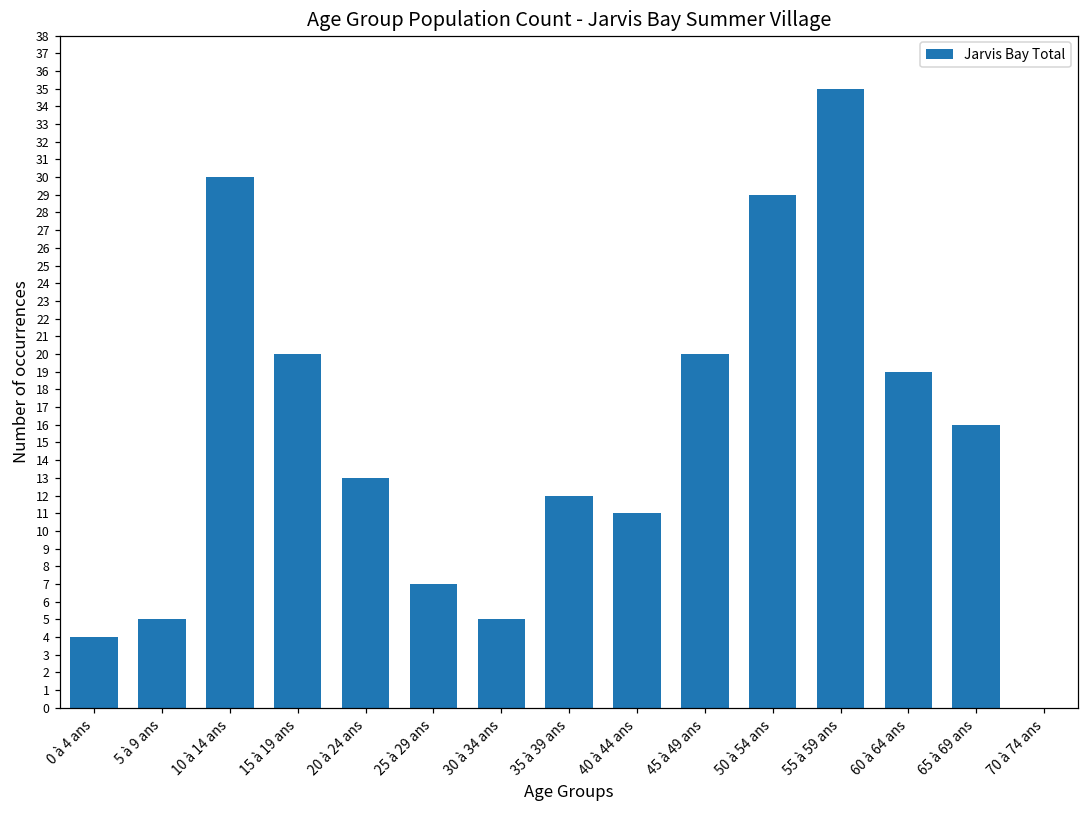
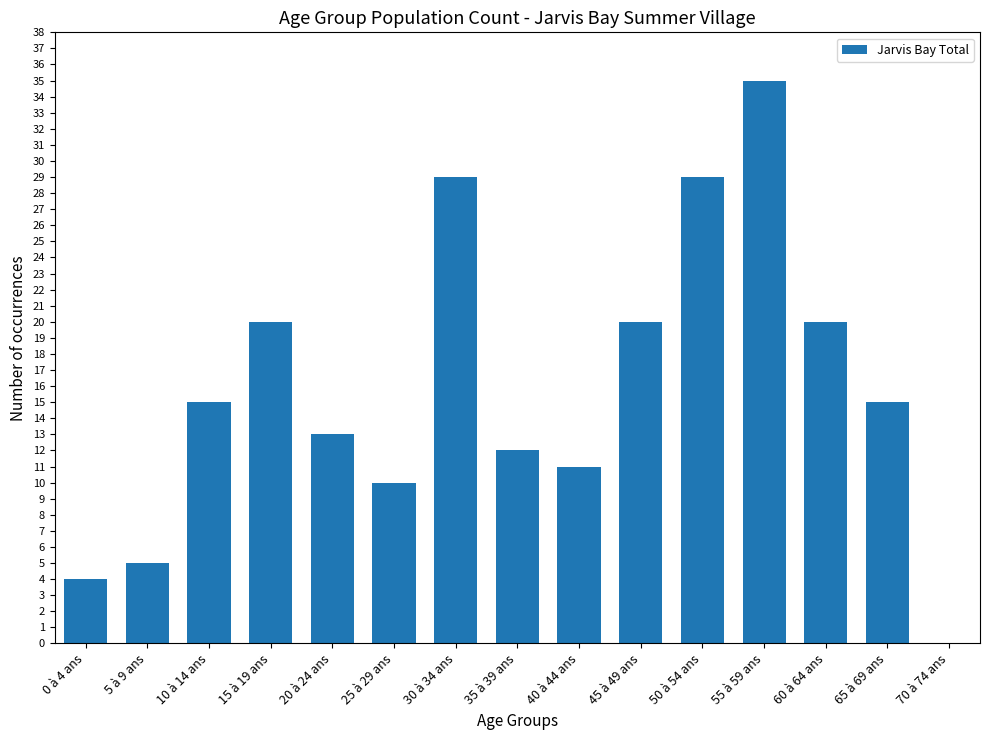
  {
    "0 à 4 ans": 4,
    "5 à 9 ans": 5,
-   "10 à 14 ans": 30,
+   "10 à 14 ans": 15,
    "15 à 19 ans": 20,
    "20 à 24 ans": 13,
-   "25 à 29 ans": 7,
-   "30 à 34 ans": 5,
+   "25 à 29 ans": 10,
+   "30 à 34 ans": 29,
    "35 à 39 ans": 12,
    "40 à 44 ans": 11,
    "45 à 49 ans": 20,
    "50 à 54 ans": 29,
    "55 à 59 ans": 35,
-   "60 à 64 ans": 19,
-   "65 à 69 ans": 16,
+   "60 à 64 ans": 20,
+   "65 à 69 ans": 15,
    "70 à 74 ans": 0
  }
